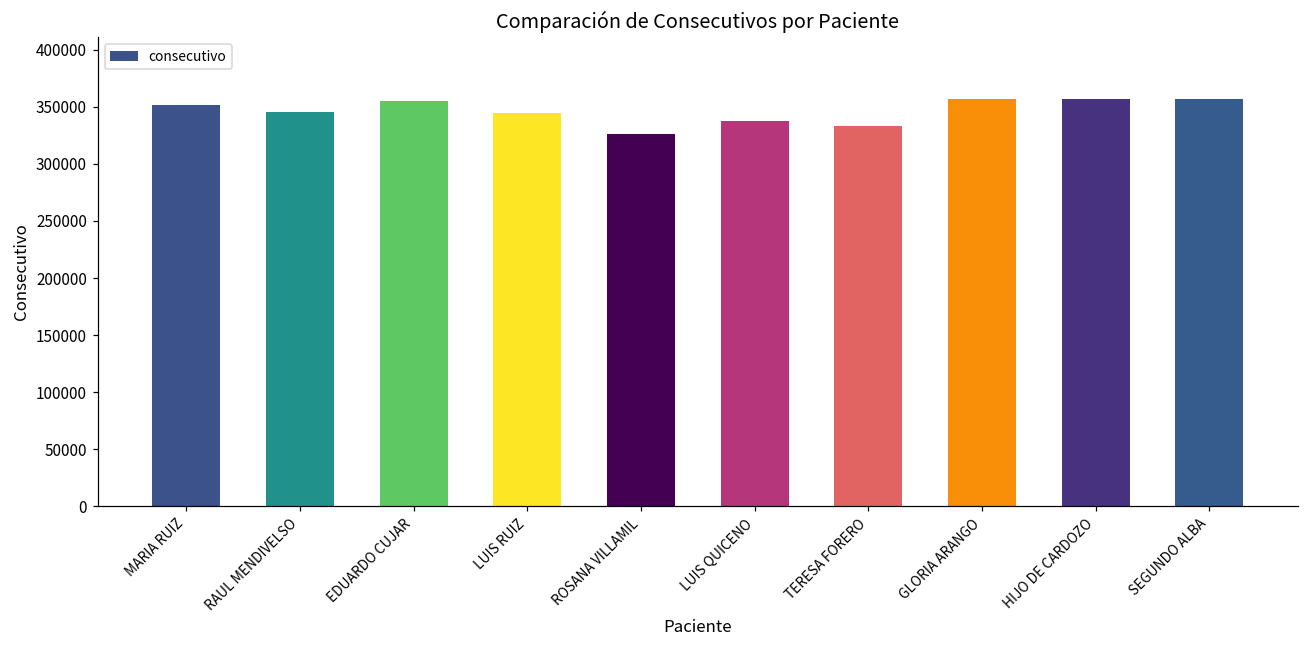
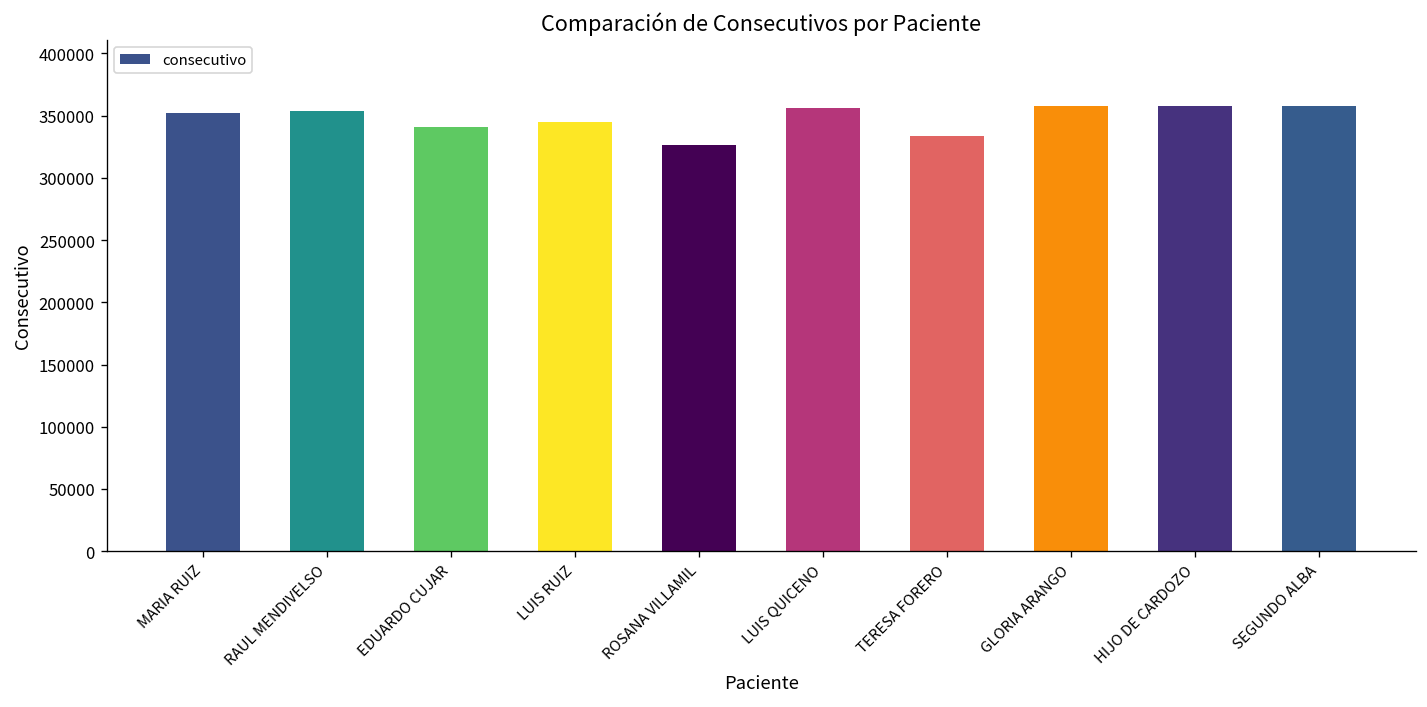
  {
    "MARIA RUIZ": 352000,
-   "RAUL MENDIVELSO": 345000,
-   "EDUARDO CUJAR": 355000,
+   "RAUL MENDIVELSO": 354000,
+   "EDUARDO CUJAR": 341000,
    "LUIS RUIZ": 345000,
    "ROSANA VILLAMIL": 326000,
-   "LUIS QUICENO": 338000,
+   "LUIS QUICENO": 356000,
    "TERESA FORERO": 333000,
    "GLORIA ARANGO": 357000,
    "HIJO DE CARDOZO": 357000,
    "SEGUNDO ALBA": 357000
  }
